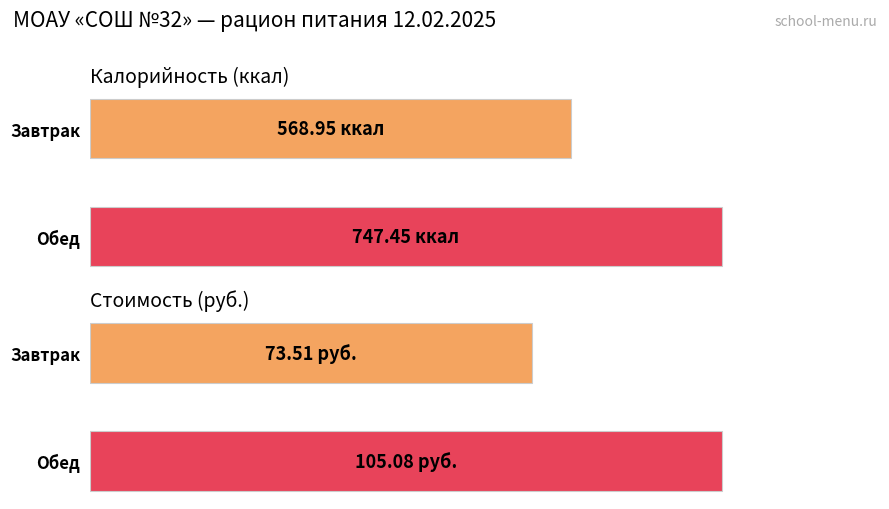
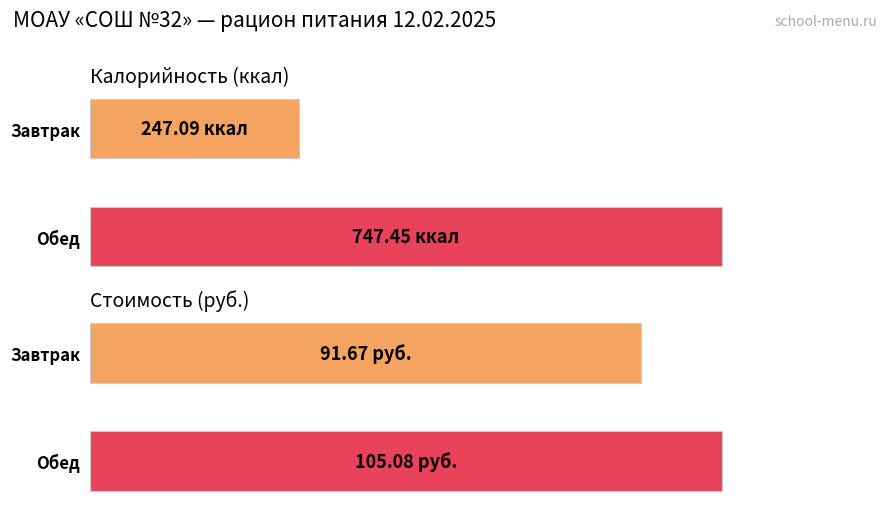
  {
    "Калорийность (ккал)": {
-     "Завтрак": 568.95,
+     "Завтрак": 247.09,
      "Обед": 747.45
    },
    "Стоимость (руб.)": {
-     "Завтрак": 73.51,
+     "Завтрак": 91.67,
      "Обед": 105.08
    }
  }
